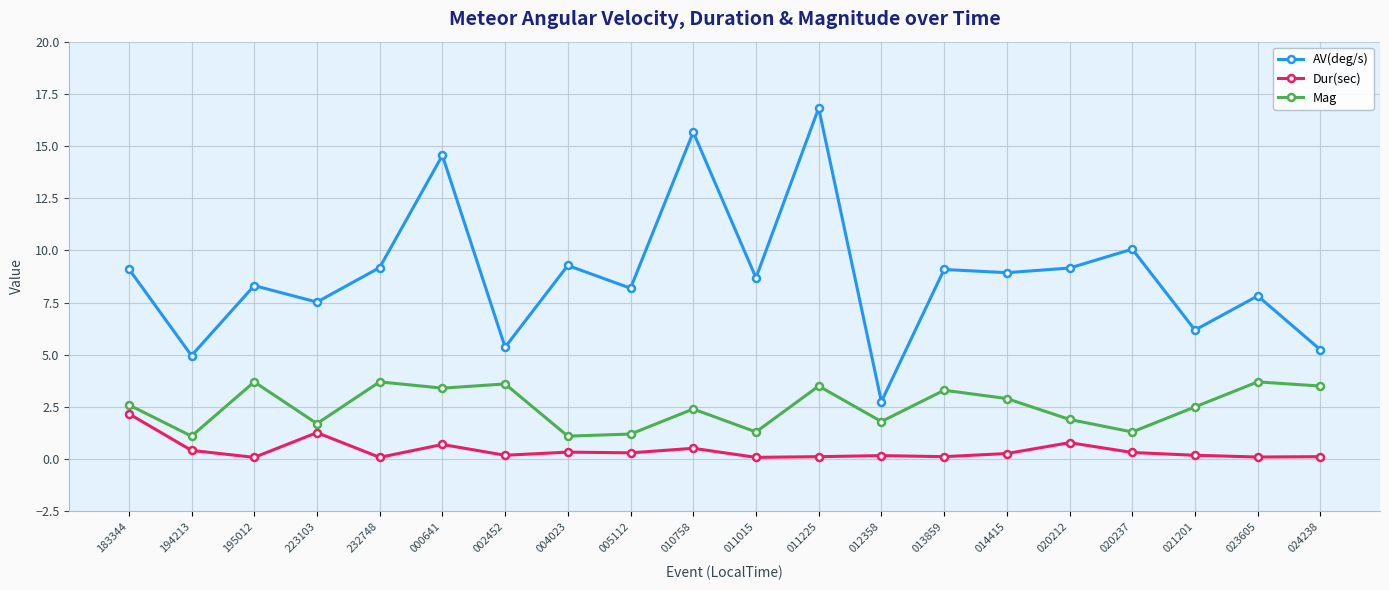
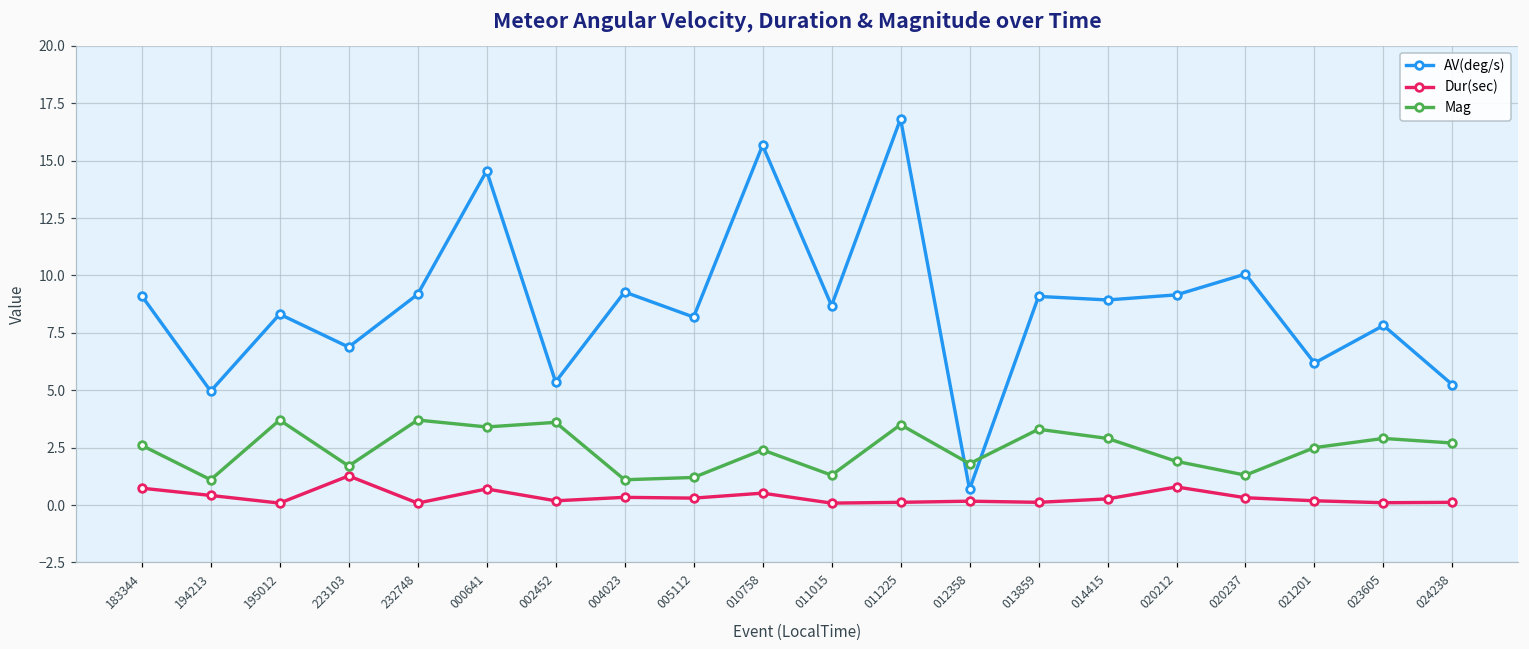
  {
    "AV(deg/s)": {
      "183344": 9.1,
      "194213": 5.0,
      "195012": 8.3,
-     "223103": 7.5,
+     "223103": 6.9,
      "232748": 9.2,
      "000641": 14.6,
      "002452": 5.4,
      "004023": 9.3,
      "005112": 8.2,
      "010758": 15.7,
      "011015": 8.7,
      "011225": 16.8,
-     "012358": 2.8,
+     "012358": 0.7,
      "013859": 9.1,
      "014415": 8.9,
      "020212": 9.2,
      "020237": 10.1,
      "021201": 6.2,
      "023605": 7.8,
      "024238": 5.2
    },
    "Dur(sec)": {
-     "183344": 2.2,
+     "183344": 0.7,
      "194213": 0.4,
      "195012": 0.1,
      "223103": 1.3,
      "232748": 0.1,
      "000641": 0.7,
      "002452": 0.2,
      "004023": 0.3,
      "005112": 0.3,
      "010758": 0.5,
      "011015": 0.1,
      "011225": 0.1,
      "012358": 0.2,
      "013859": 0.1,
      "014415": 0.3,
      "020212": 0.8,
      "020237": 0.3,
      "021201": 0.2,
      "023605": 0.1,
      "024238": 0.1
    },
    "Mag": {
      "183344": 2.6,
      "194213": 1.1,
      "195012": 3.7,
      "223103": 1.7,
      "232748": 3.7,
      "000641": 3.4,
      "002452": 3.6,
      "004023": 1.1,
      "005112": 1.2,
      "010758": 2.4,
      "011015": 1.3,
      "011225": 3.5,
      "012358": 1.8,
      "013859": 3.3,
      "014415": 2.9,
      "020212": 1.9,
      "020237": 1.3,
      "021201": 2.5,
-     "023605": 3.7,
-     "024238": 3.5
+     "023605": 2.9,
+     "024238": 2.7
    }
  }
